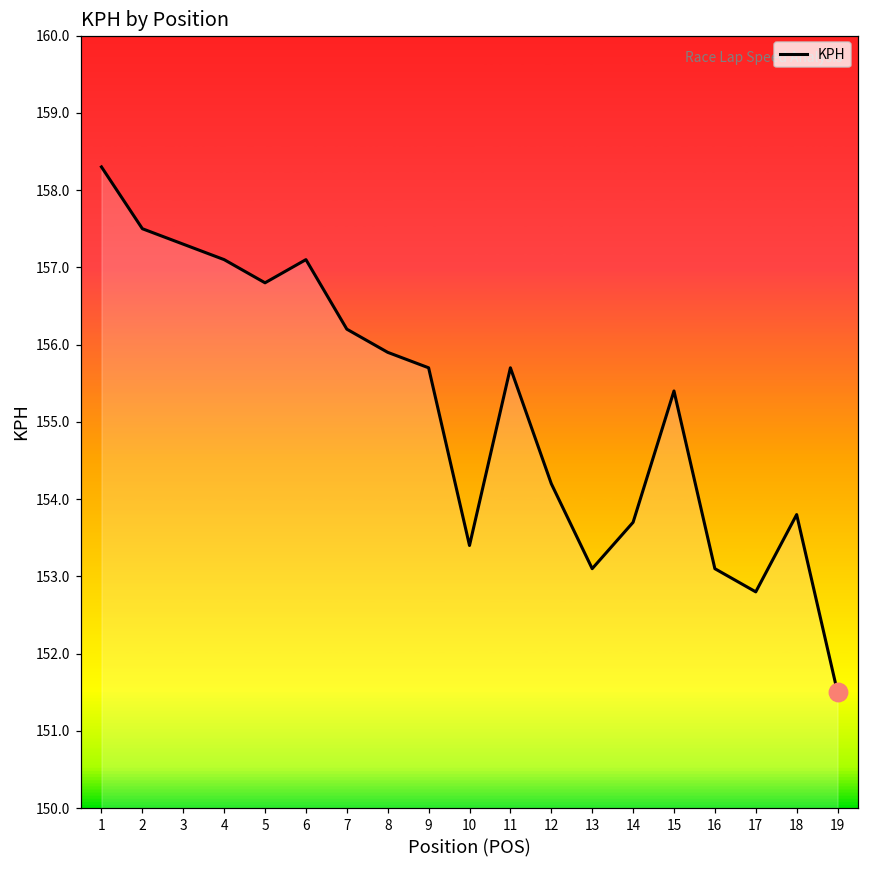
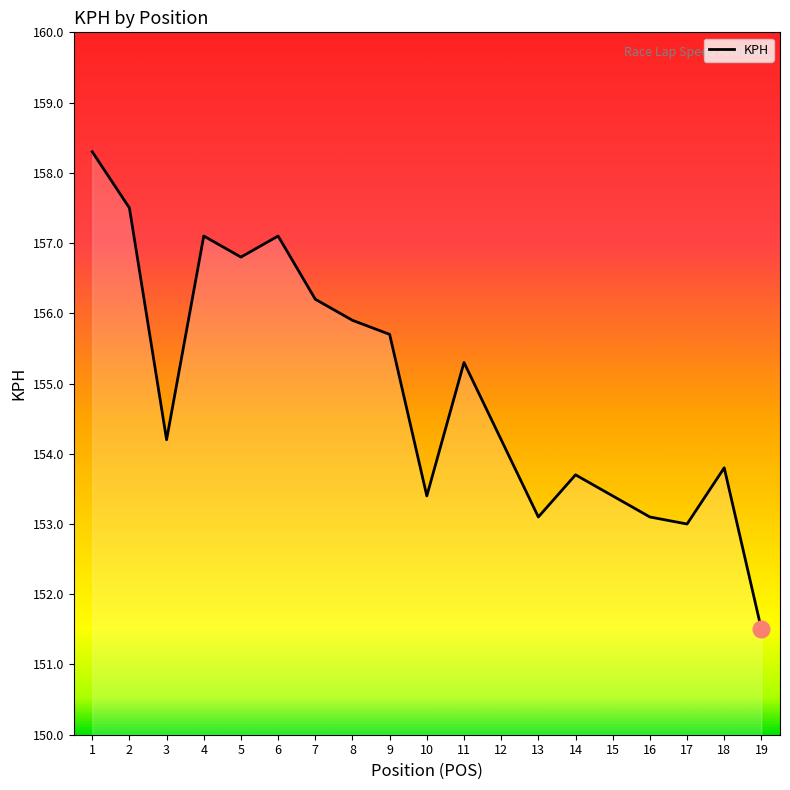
  {
    "KPH": {
      "1": 158.3,
      "2": 157.5,
-     "3": 157.3,
+     "3": 154.2,
      "4": 157.1,
      "5": 156.8,
      "6": 157.1,
      "7": 156.2,
      "8": 155.9,
      "9": 155.7,
      "10": 153.4,
-     "11": 155.7,
+     "11": 155.3,
      "12": 154.2,
      "13": 153.1,
      "14": 153.7,
-     "15": 155.4,
+     "15": 153.4,
      "16": 153.1,
-     "17": 152.8,
+     "17": 153.0,
      "18": 153.8
    }
  }
